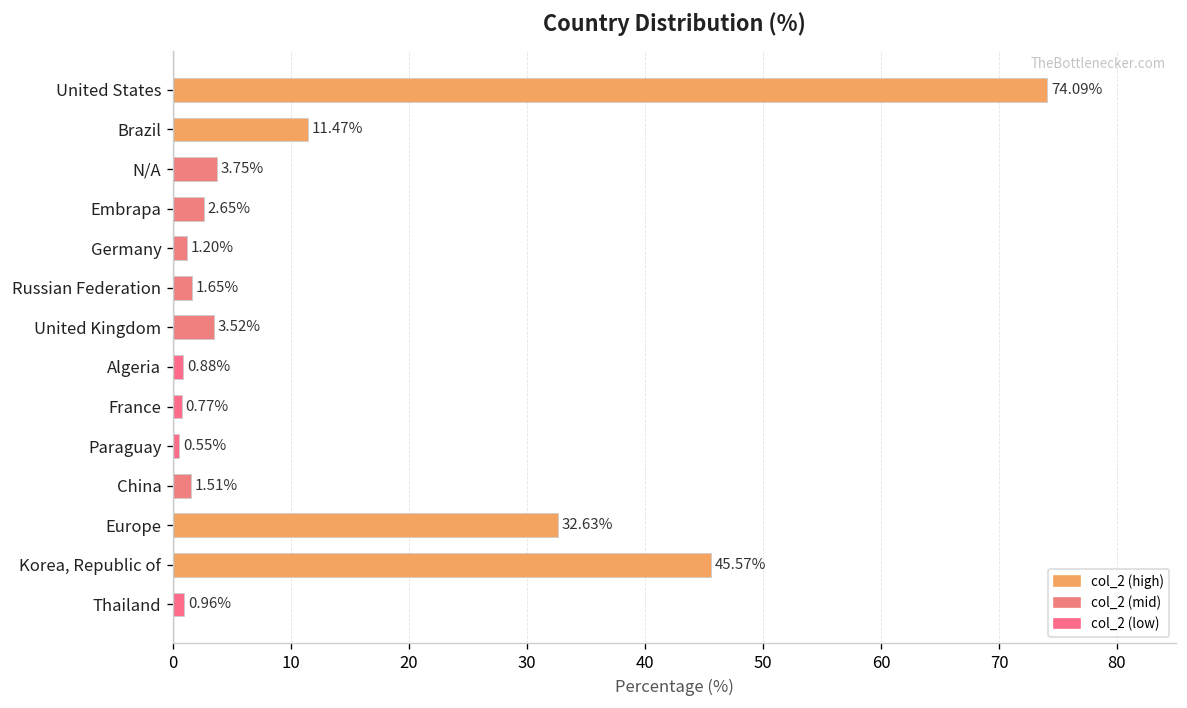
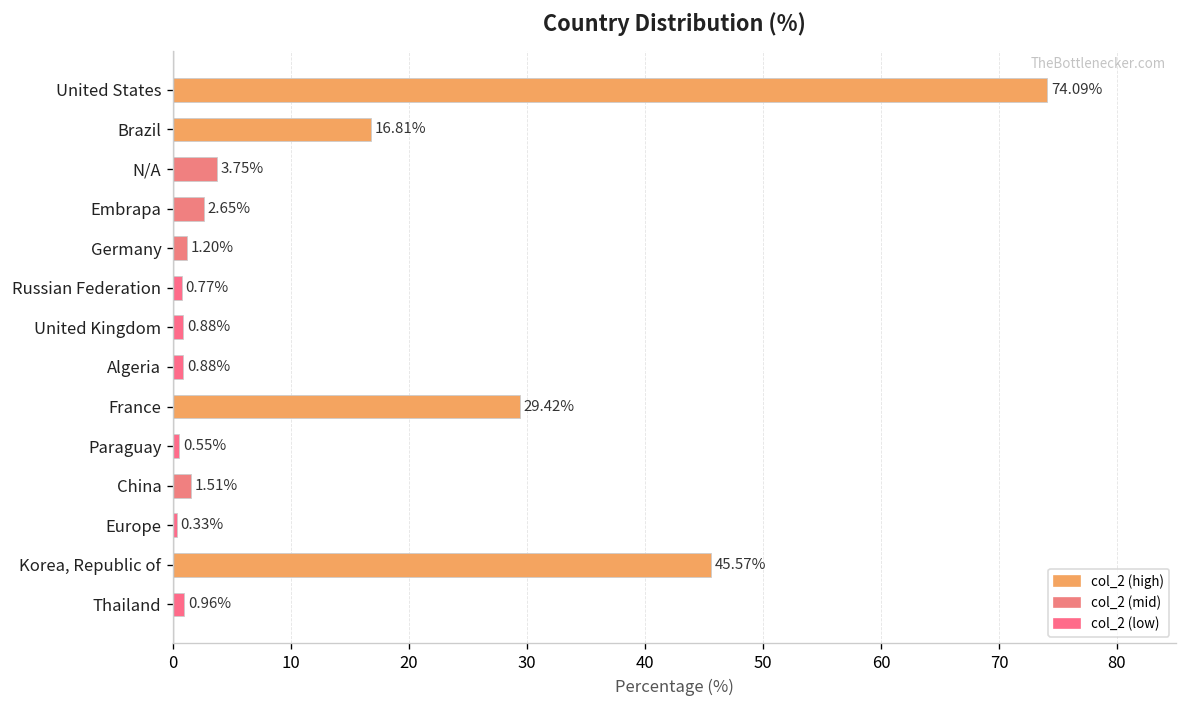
  {
    "United States": "74.09%",
-   "Brazil": "11.47%",
+   "Brazil": "16.81%",
    "N/A": "3.75%",
    "Embrapa": "2.65%",
    "Germany": "1.20%",
-   "Russian Federation": "1.65%",
-   "United Kingdom": "3.52%",
+   "Russian Federation": "0.77%",
+   "United Kingdom": "0.88%",
    "Algeria": "0.88%",
-   "France": "0.77%",
+   "France": "29.42%",
    "Paraguay": "0.55%",
    "China": "1.51%",
-   "Europe": "32.63%",
+   "Europe": "0.33%",
    "Korea, Republic of": "45.57%",
    "Thailand": "0.96%"
  }
